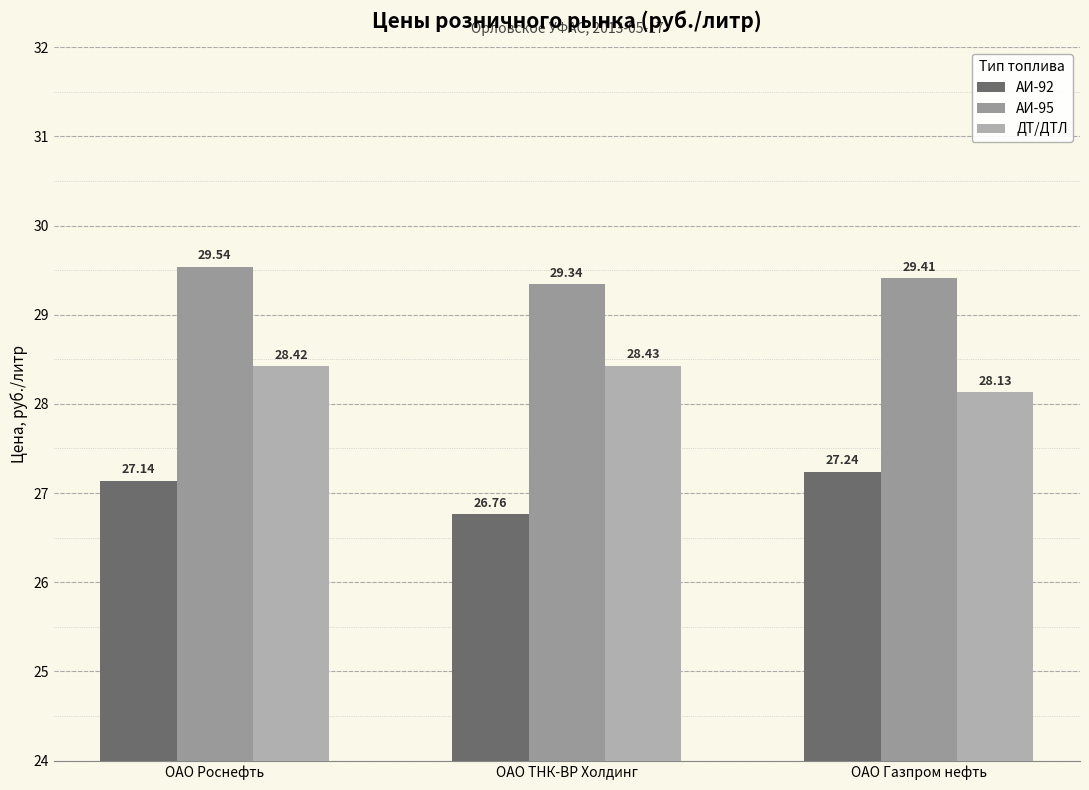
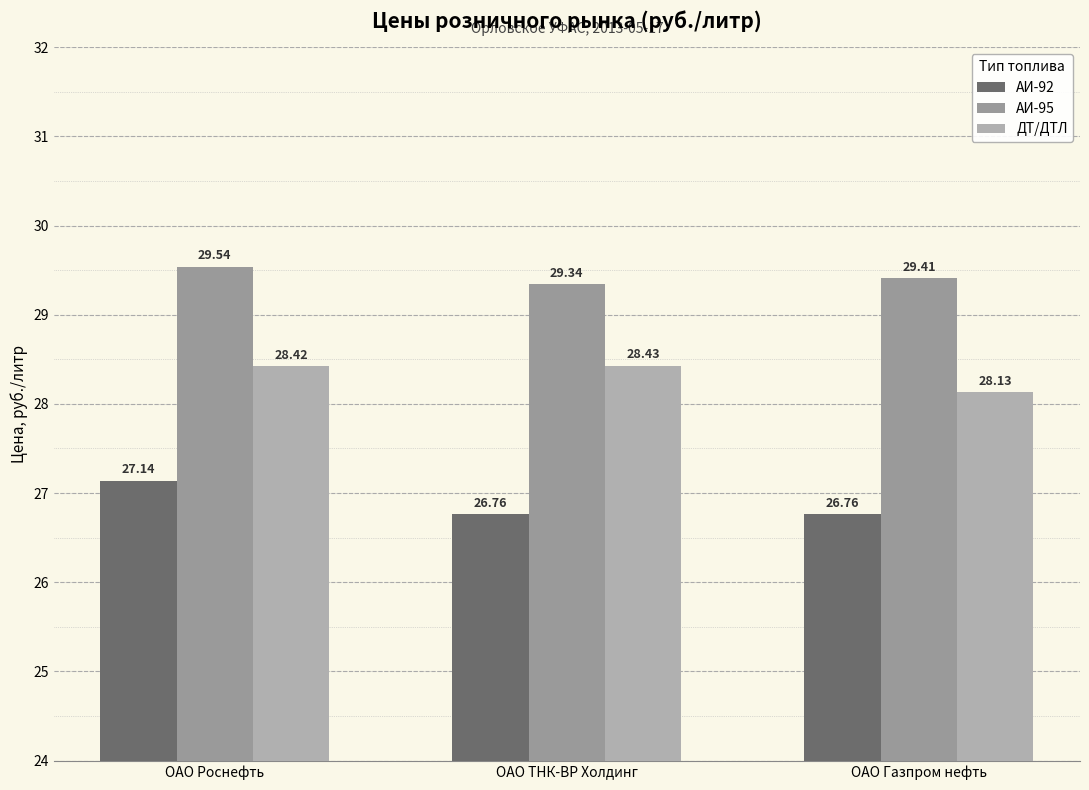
  {
    "АИ-92": {
      "ОАО Роснефть": 27.14,
      "ОАО ТНК-ВР Холдинг": 26.76,
-     "ОАО Газпром нефть": 27.24
+     "ОАО Газпром нефть": 26.76
    }
  }
